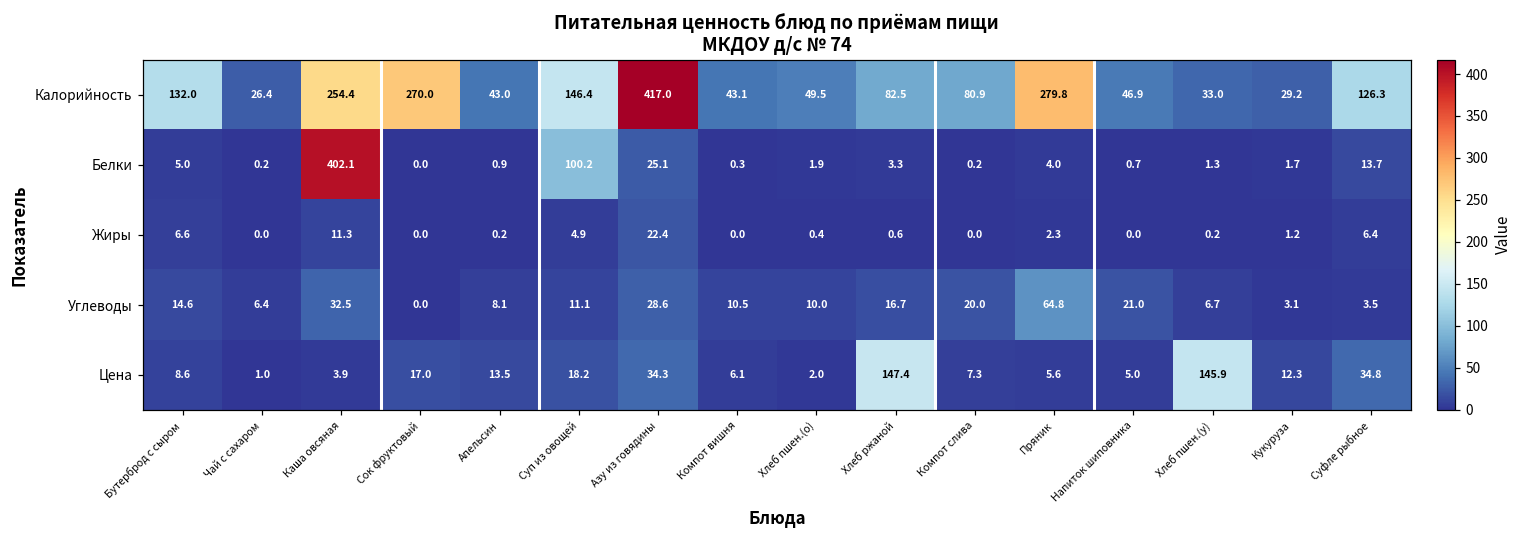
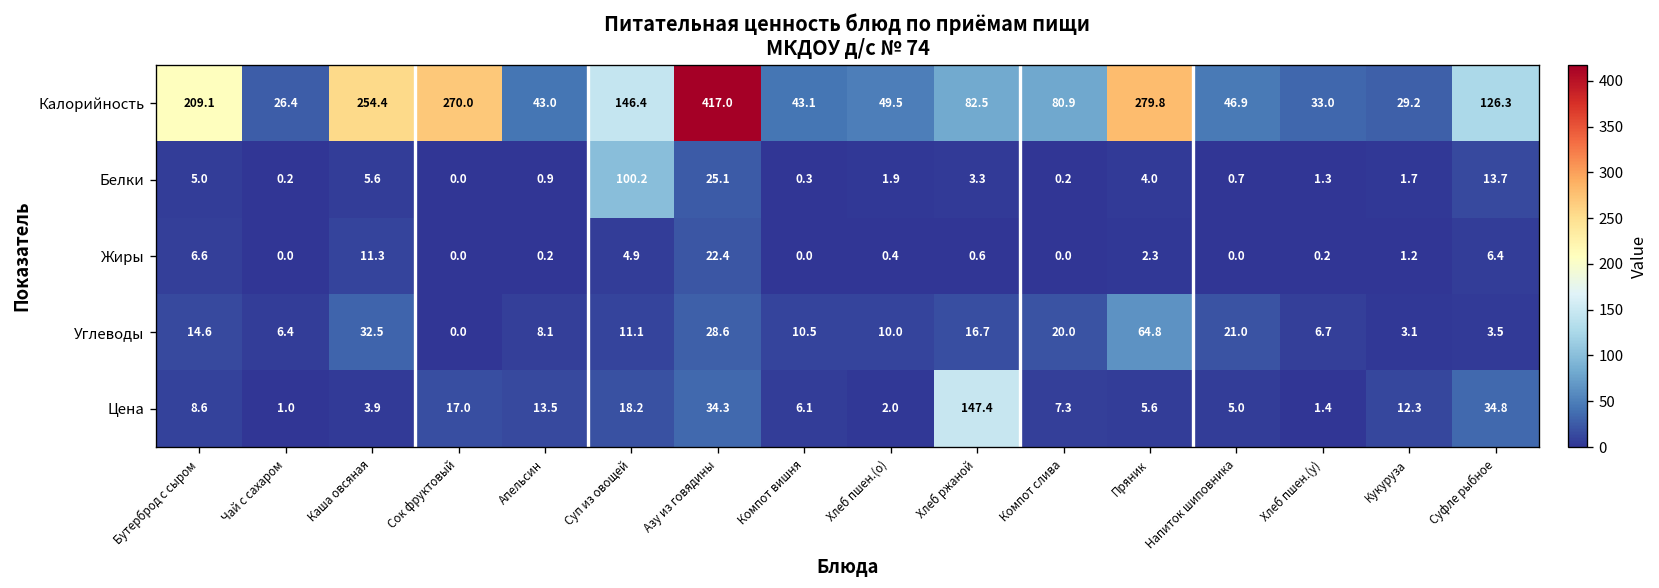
  {
    "Калорийность": {
-     "Бутерброд с сыром": 132.0,
+     "Бутерброд с сыром": 209.1,
      "Чай с сахаром": 26.4,
      "Каша овсяная": 254.4,
      "Сок фруктовый": 270.0,
      "Апельсин": 43.0,
      "Суп из овощей": 146.4,
      "Азу из говядины": 417.0,
      "Компот вишня": 43.1,
      "Хлеб пшен.(о)": 49.5,
      "Хлеб ржаной": 82.5,
      "Компот слива": 80.9,
      "Пряник": 279.8,
      "Напиток шиповника": 46.9,
      "Хлеб пшен.(у)": 33.0,
      "Кукуруза": 29.2,
      "Суфле рыбное": 126.3
    },
    "Белки": {
      "Бутерброд с сыром": 5.0,
      "Чай с сахаром": 0.2,
-     "Каша овсяная": 402.1,
+     "Каша овсяная": 5.6,
      "Сок фруктовый": 0.0,
      "Апельсин": 0.9,
      "Суп из овощей": 100.2,
      "Азу из говядины": 25.1,
      "Компот вишня": 0.3,
      "Хлеб пшен.(о)": 1.9,
      "Хлеб ржаной": 3.3,
      "Компот слива": 0.2,
      "Пряник": 4.0,
      "Напиток шиповника": 0.7,
      "Хлеб пшен.(у)": 1.3,
      "Кукуруза": 1.7,
      "Суфле рыбное": 13.7
    },
    "Жиры": {
      "Бутерброд с сыром": 6.6,
      "Чай с сахаром": 0.0,
      "Каша овсяная": 11.3,
      "Сок фруктовый": 0.0,
      "Апельсин": 0.2,
      "Суп из овощей": 4.9,
      "Азу из говядины": 22.4,
      "Компот вишня": 0.0,
      "Хлеб пшен.(о)": 0.4,
      "Хлеб ржаной": 0.6,
      "Компот слива": 0.0,
      "Пряник": 2.3,
      "Напиток шиповника": 0.0,
      "Хлеб пшен.(у)": 0.2,
      "Кукуруза": 1.2,
      "Суфле рыбное": 6.4
    },
    "Углеводы": {
      "Бутерброд с сыром": 14.6,
      "Чай с сахаром": 6.4,
      "Каша овсяная": 32.5,
      "Сок фруктовый": 0.0,
      "Апельсин": 8.1,
      "Суп из овощей": 11.1,
      "Азу из говядины": 28.6,
      "Компот вишня": 10.5,
      "Хлеб пшен.(о)": 10.0,
      "Хлеб ржаной": 16.7,
      "Компот слива": 20.0,
      "Пряник": 64.8,
      "Напиток шиповника": 21.0,
      "Хлеб пшен.(у)": 6.7,
      "Кукуруза": 3.1,
      "Суфле рыбное": 3.5
    },
    "Цена": {
      "Бутерброд с сыром": 8.6,
      "Чай с сахаром": 1.0,
      "Каша овсяная": 3.9,
      "Сок фруктовый": 17.0,
      "Апельсин": 13.5,
      "Суп из овощей": 18.2,
      "Азу из говядины": 34.3,
      "Компот вишня": 6.1,
      "Хлеб пшен.(о)": 2.0,
      "Хлеб ржаной": 147.4,
      "Компот слива": 7.3,
      "Пряник": 5.6,
      "Напиток шиповника": 5.0,
-     "Хлеб пшен.(у)": 145.9,
+     "Хлеб пшен.(у)": 1.4,
      "Кукуруза": 12.3,
      "Суфле рыбное": 34.8
    }
  }
